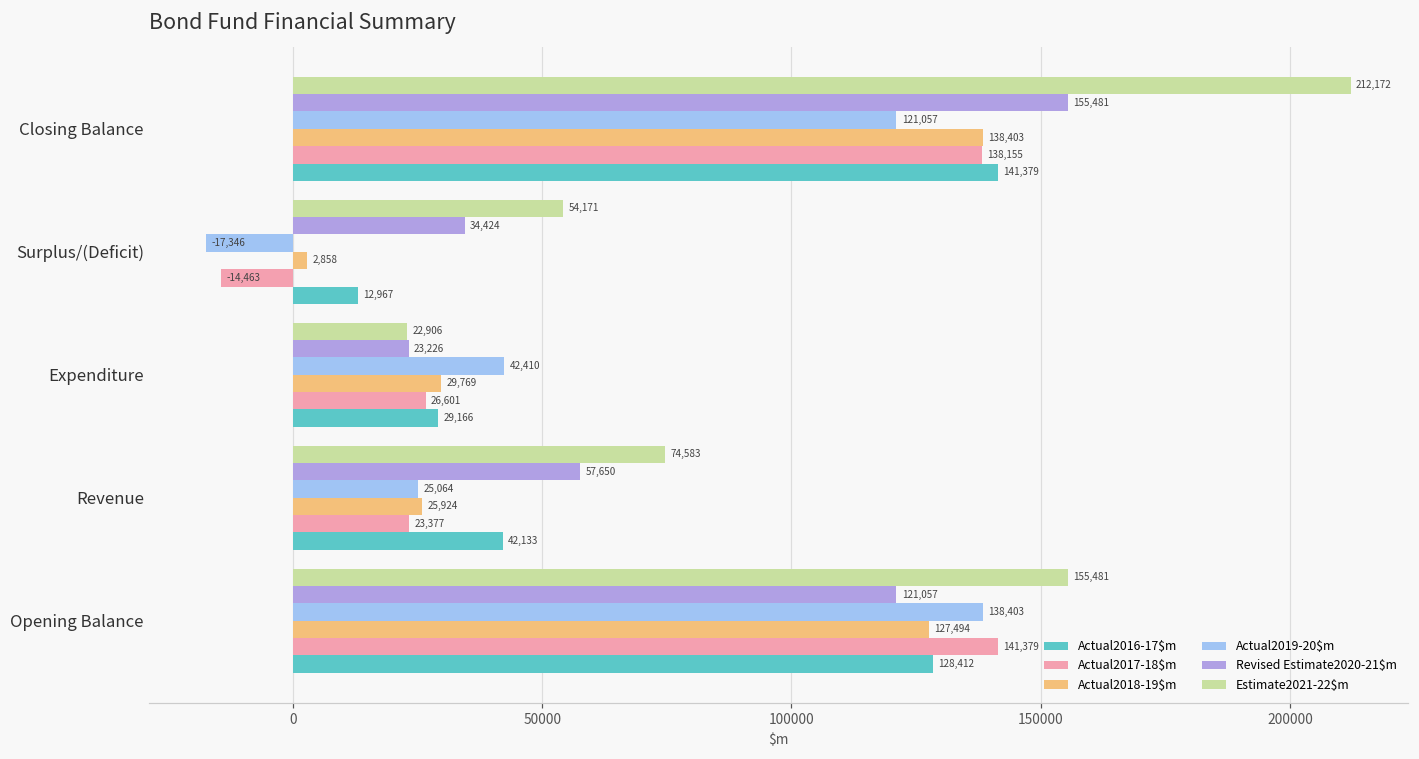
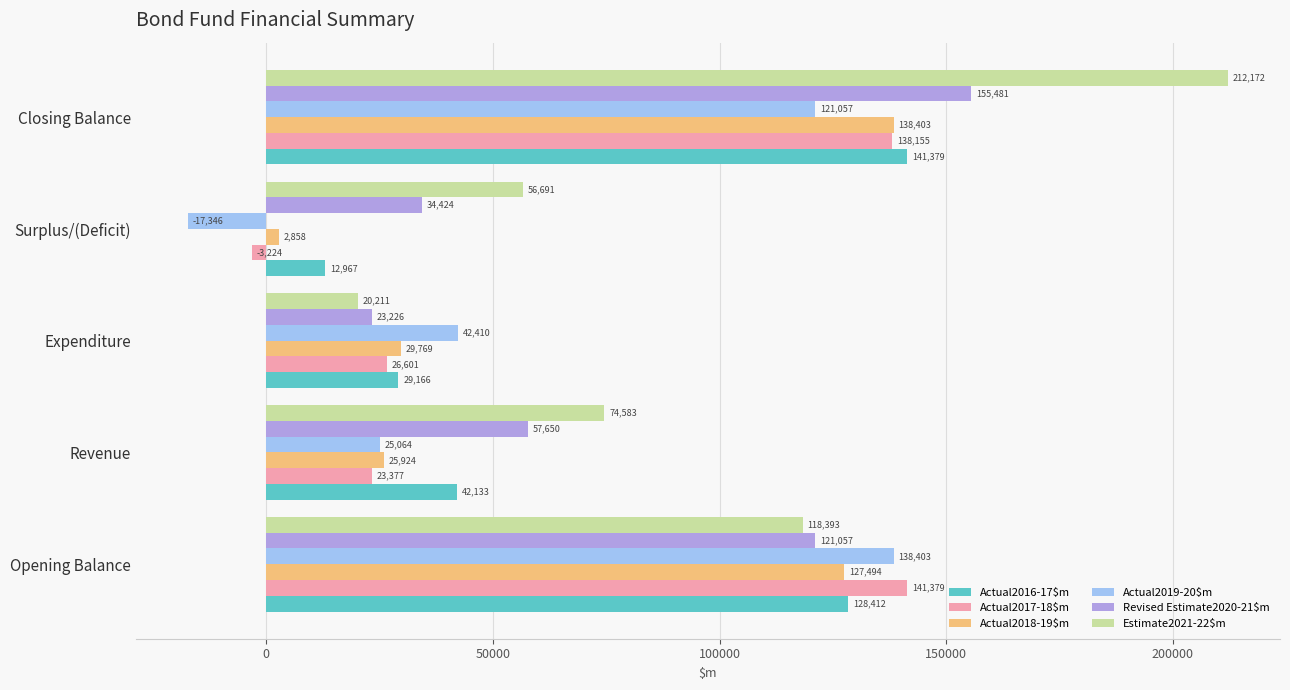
  {
    "Actual2016-17$m": {
      "Closing Balance": "141,379",
      "Surplus/(Deficit)": "12,967",
      "Expenditure": "29,166",
      "Revenue": "42,133",
      "Opening Balance": "128,412"
    },
    "Actual2017-18$m": {
      "Closing Balance": "138,155",
-     "Surplus/(Deficit)": "-14,463",
+     "Surplus/(Deficit)": "-3,224",
      "Expenditure": "26,601",
      "Revenue": "23,377",
      "Opening Balance": "141,379"
    },
    "Actual2018-19$m": {
      "Closing Balance": "138,403",
      "Surplus/(Deficit)": "2,858",
      "Expenditure": "29,769",
      "Revenue": "25,924",
      "Opening Balance": "127,494"
    },
    "Estimate2021-22$m": {
      "Closing Balance": "212,172",
-     "Surplus/(Deficit)": "54,171",
-     "Expenditure": "22,906",
+     "Surplus/(Deficit)": "56,691",
+     "Expenditure": "20,211",
      "Revenue": "74,583",
-     "Opening Balance": "155,481"
+     "Opening Balance": "118,393"
    }
  }
